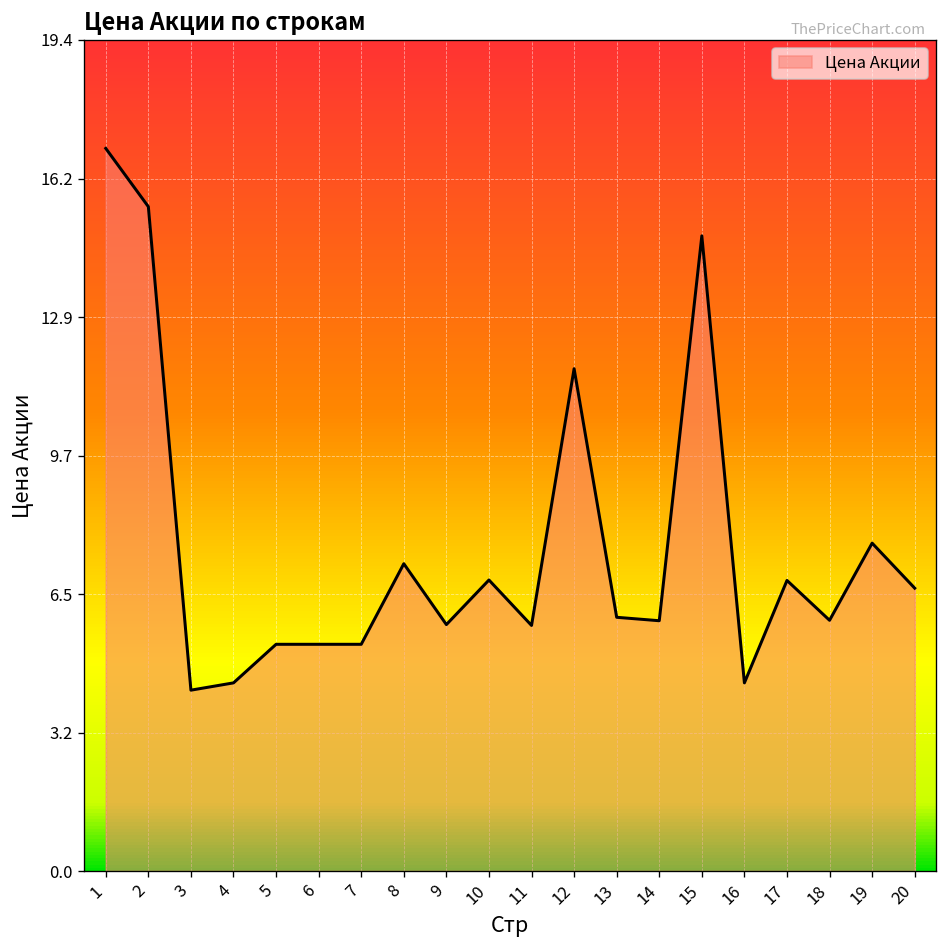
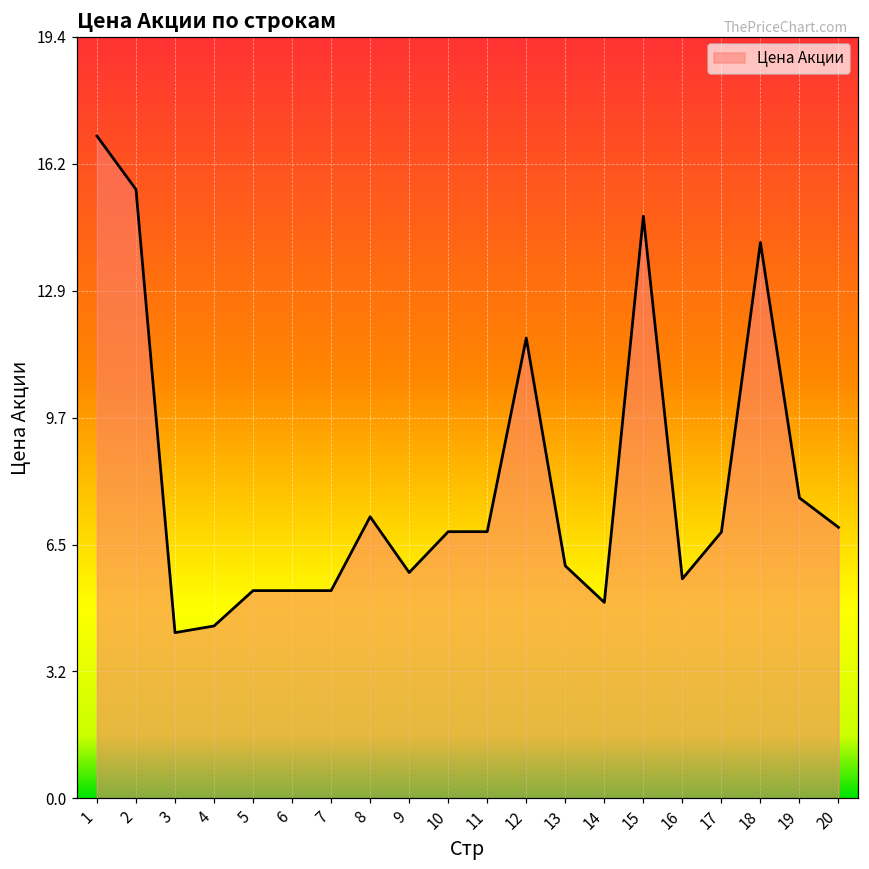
  {
    "1": 16.9,
    "2": 15.5,
    "3": 4.2,
    "4": 4.4,
    "5": 5.3,
    "6": 5.3,
    "7": 5.3,
    "8": 7.2,
    "9": 5.8,
    "10": 6.8,
-   "11": 5.7,
+   "11": 6.8,
    "12": 11.7,
    "13": 5.9,
-   "14": 5.8,
+   "14": 5.0,
    "15": 14.8,
-   "16": 4.4,
+   "16": 5.6,
    "17": 6.8,
-   "18": 5.9,
+   "18": 14.2,
    "19": 7.7,
-   "20": 6.6
+   "20": 6.9
  }
